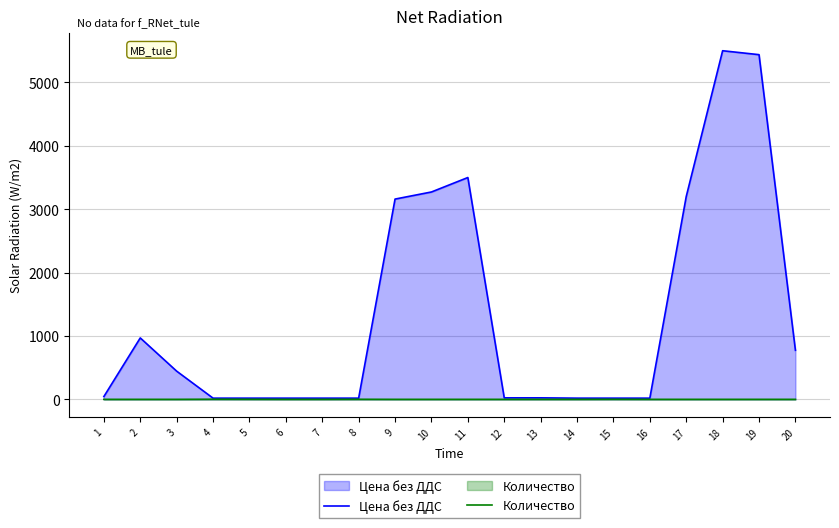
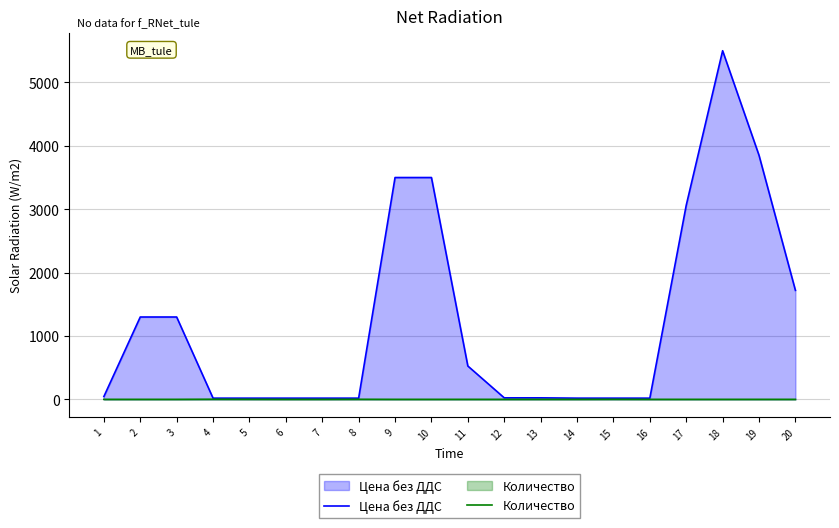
  {
    "Цена без ДДС": {
      "1": 0,
-     "2": 1000,
-     "3": 400,
-     "9": 3200,
-     "10": 3300,
-     "11": 3500,
-     "17": 3200,
+     "2": 1300,
+     "3": 1300,
+     "9": 3500,
+     "10": 3500,
+     "11": 500,
+     "17": 3100,
      "18": 5500,
-     "19": 5400,
-     "20": 800
+     "19": 3900,
+     "20": 1700
    },
    "Количество": {
      "1": 0,
      "2": 0,
      "3": 0,
      "9": 0,
      "10": 0,
      "11": 0,
      "17": 0,
      "18": 0,
      "19": 0,
      "20": 0
    }
  }
